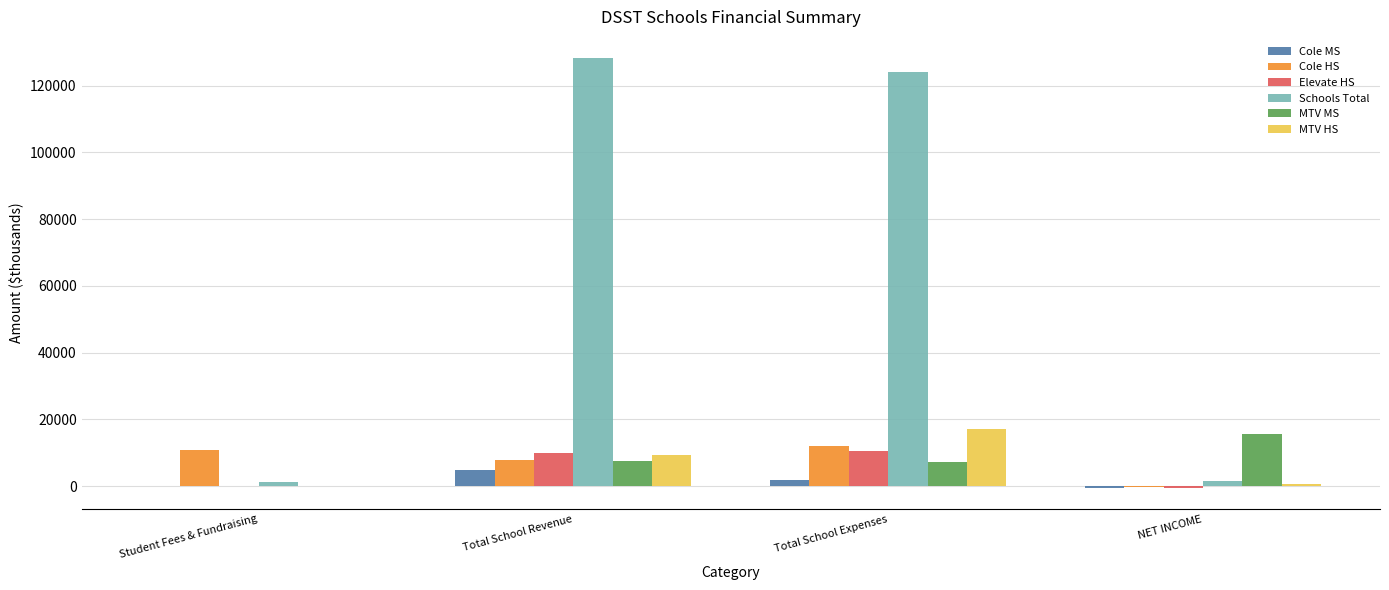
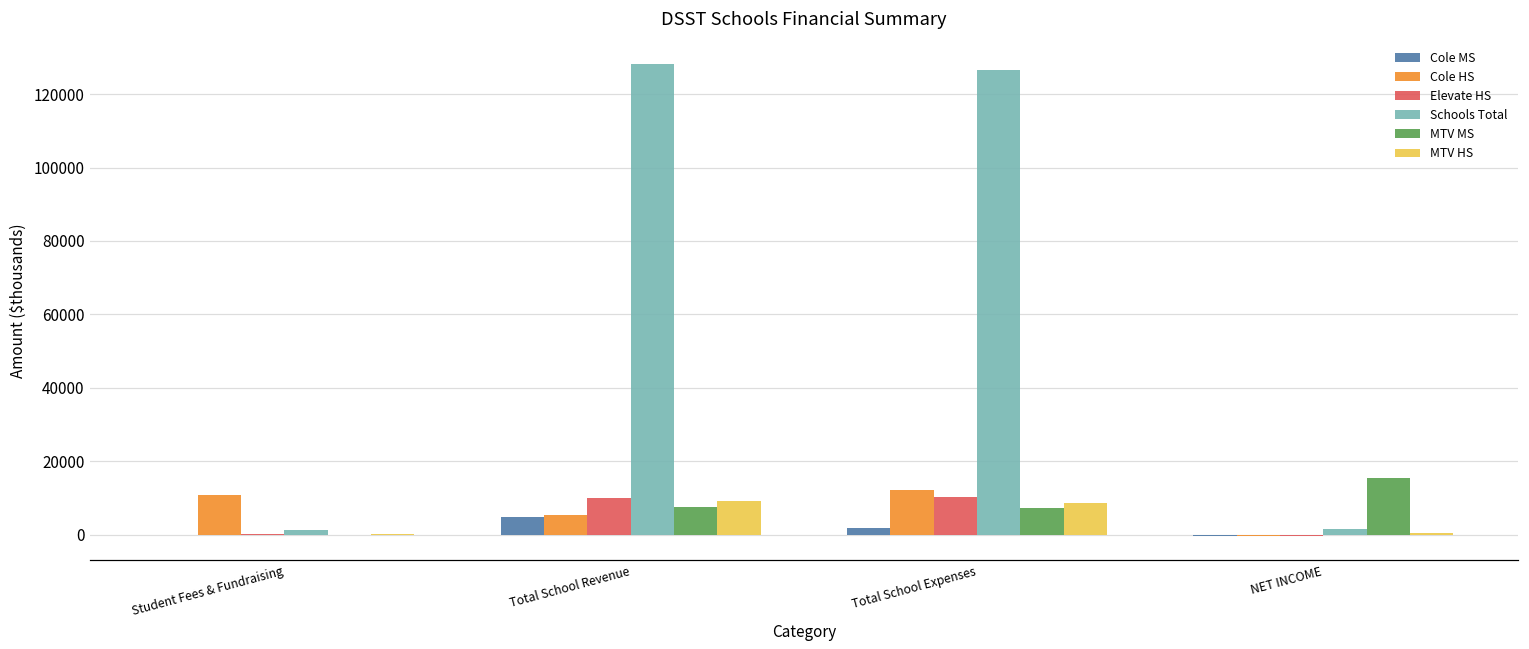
  {
    "Cole MS": {
      "Total School Revenue": 5000,
      "Total School Expenses": 2000
    },
    "Cole HS": {
      "Student Fees & Fundraising": 11000,
-     "Total School Revenue": 8000,
+     "Total School Revenue": 5000,
      "Total School Expenses": 12000
    },
    "Elevate HS": {
      "Total School Revenue": 10000,
      "Total School Expenses": 10000
    },
    "Schools Total": {
      "Student Fees & Fundraising": 1000,
      "Total School Revenue": 128000,
-     "Total School Expenses": 124000,
+     "Total School Expenses": 127000,
      "NET INCOME": 1000
    },
    "MTV MS": {
      "Total School Revenue": 8000,
      "Total School Expenses": 7000,
      "NET INCOME": 16000
    },
    "MTV HS": {
      "Total School Revenue": 9000,
-     "Total School Expenses": 17000
+     "Total School Expenses": 9000
    }
  }
